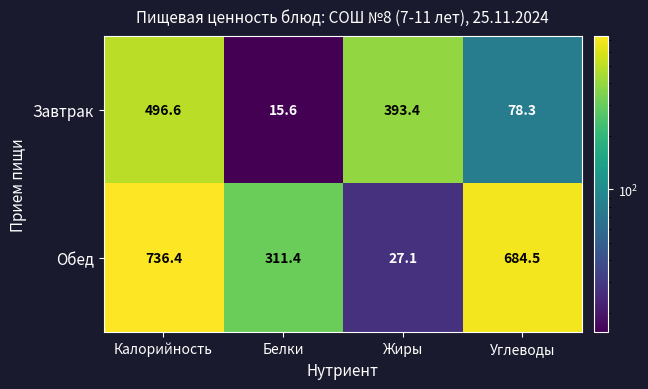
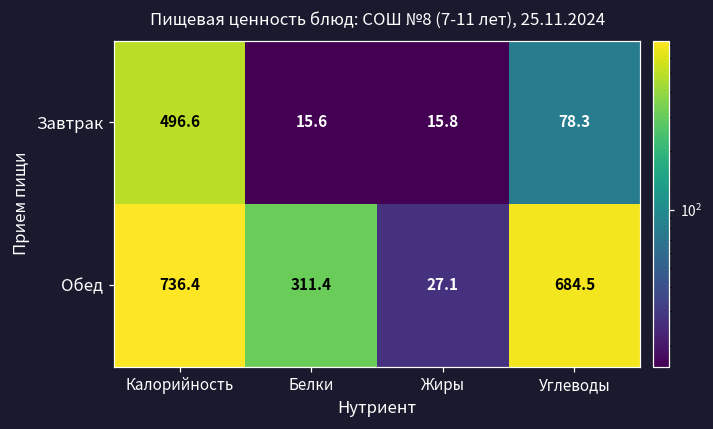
  {
    "Завтрак": {
      "Калорийность": 496.6,
      "Белки": 15.6,
-     "Жиры": 393.4,
+     "Жиры": 15.8,
      "Углеводы": 78.3
    },
    "Обед": {
      "Калорийность": 736.4,
      "Белки": 311.4,
      "Жиры": 27.1,
      "Углеводы": 684.5
    }
  }
